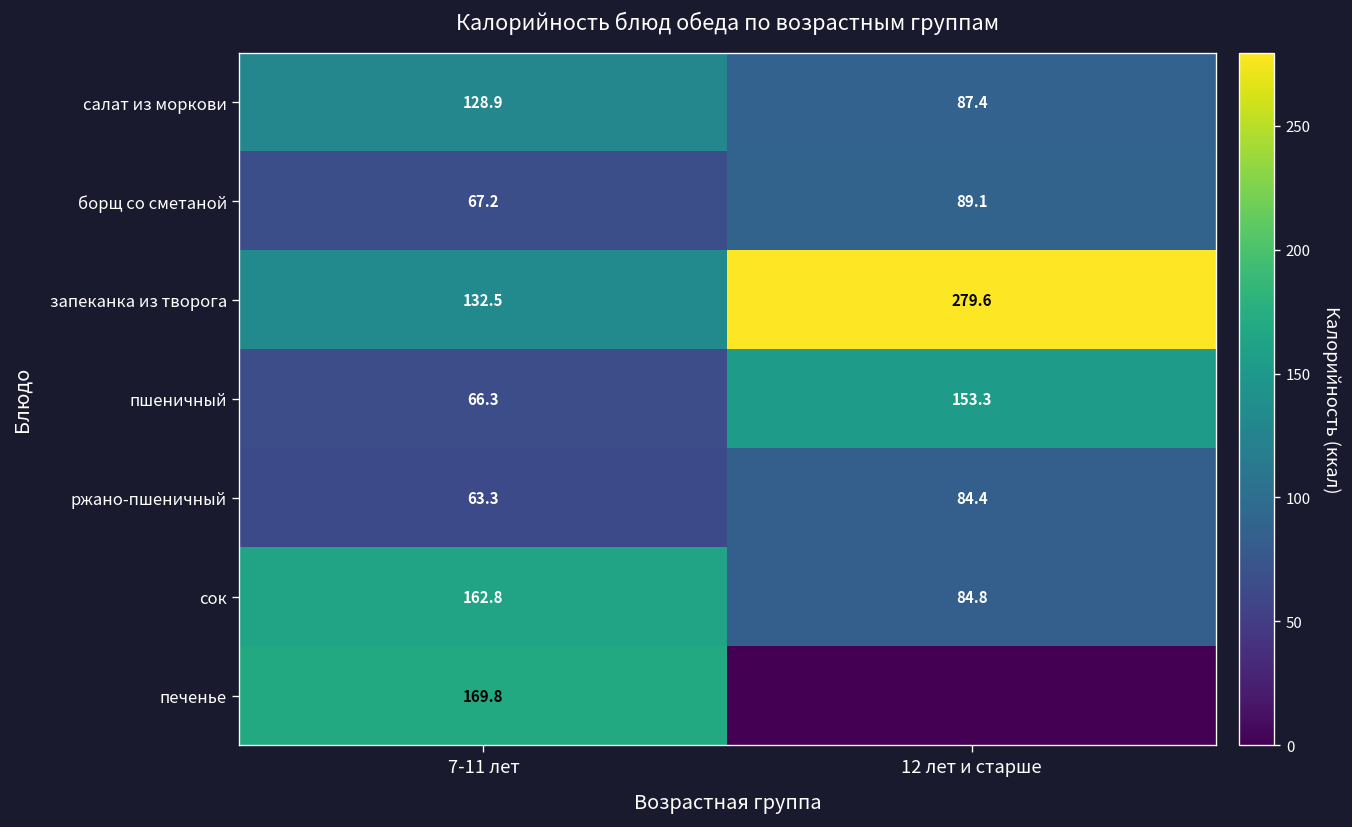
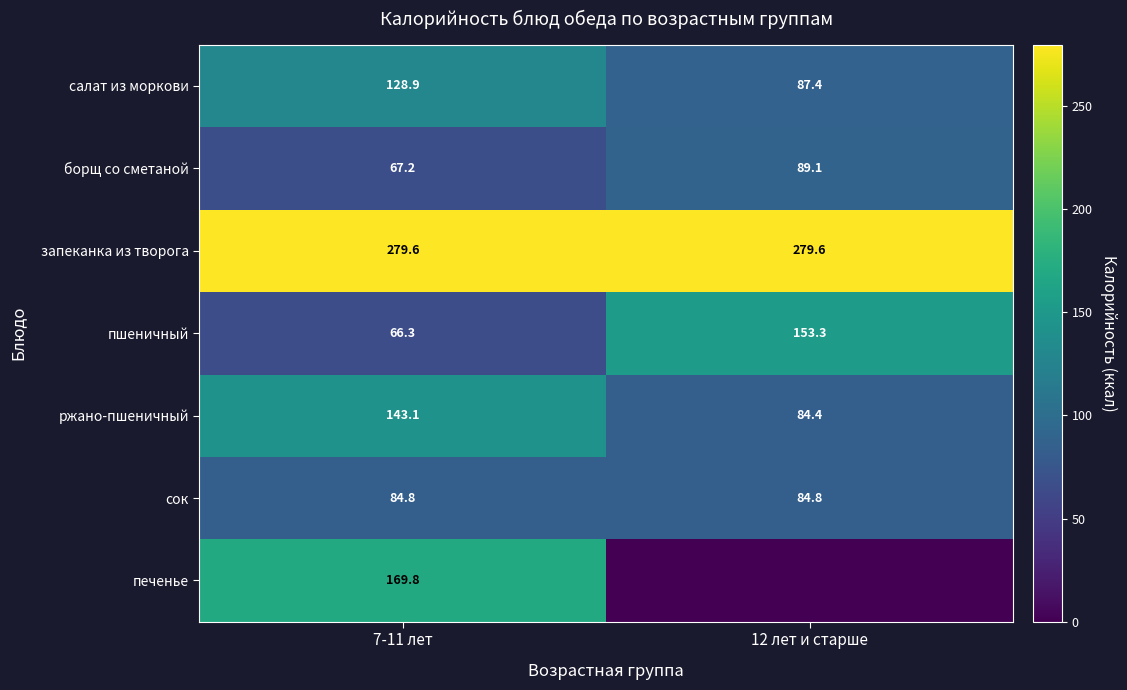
  {
    "салат из моркови": {
      "7-11 лет": 128.9,
      "12 лет и старше": 87.4
    },
    "борщ со сметаной": {
      "7-11 лет": 67.2,
      "12 лет и старше": 89.1
    },
    "запеканка из творога": {
-     "7-11 лет": 132.5,
+     "7-11 лет": 279.6,
      "12 лет и старше": 279.6
    },
    "пшеничный": {
      "7-11 лет": 66.3,
      "12 лет и старше": 153.3
    },
    "ржано-пшеничный": {
-     "7-11 лет": 63.3,
+     "7-11 лет": 143.1,
      "12 лет и старше": 84.4
    },
    "сок": {
-     "7-11 лет": 162.8,
+     "7-11 лет": 84.8,
      "12 лет и старше": 84.8
    },
    "печенье": {
      "7-11 лет": 169.8
    }
  }
